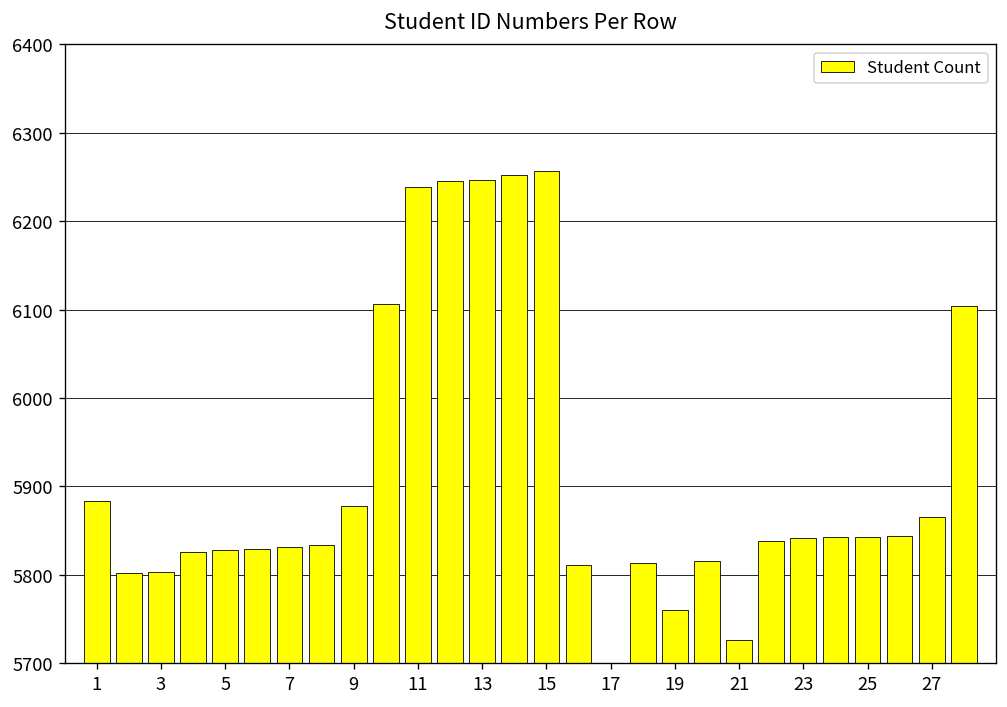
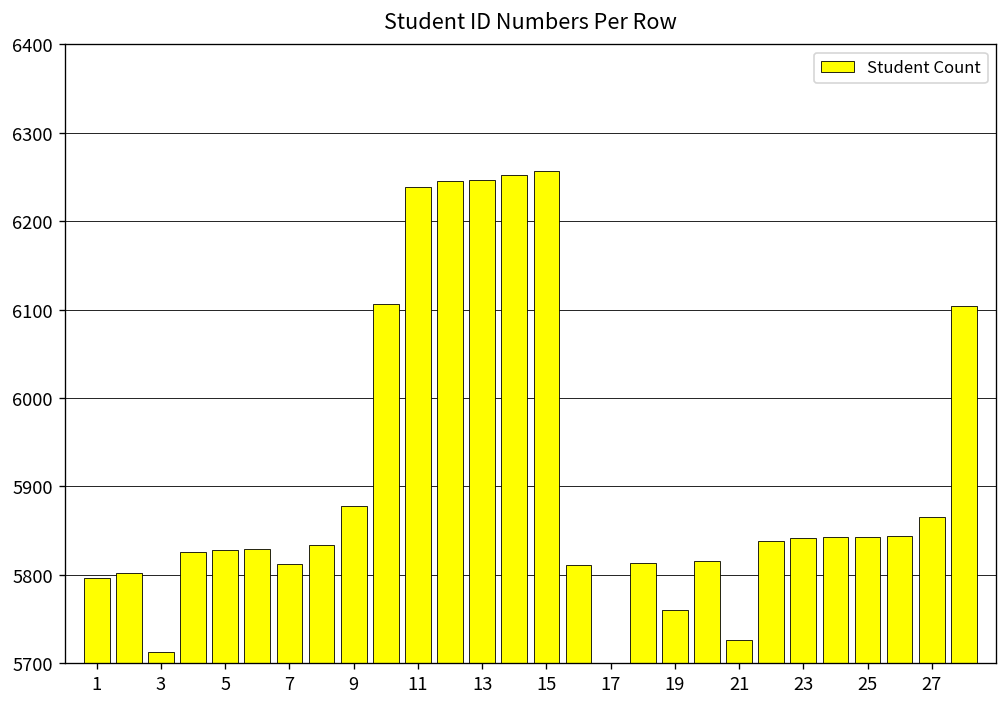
  {
-   "1": 5880,
-   "3": 5800,
+   "1": 5800,
+   "3": 5710,
    "5": 5830,
-   "7": 5830,
+   "7": 5810,
    "9": 5880,
    "11": 6240,
    "13": 6250,
    "15": 6260,
    "19": 5760,
    "21": 5730,
    "23": 5840,
    "25": 5840,
    "27": 5870
  }
